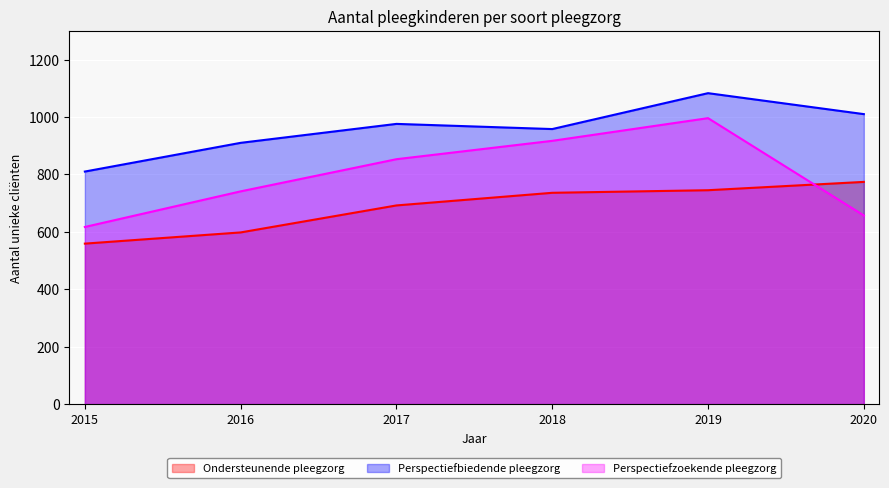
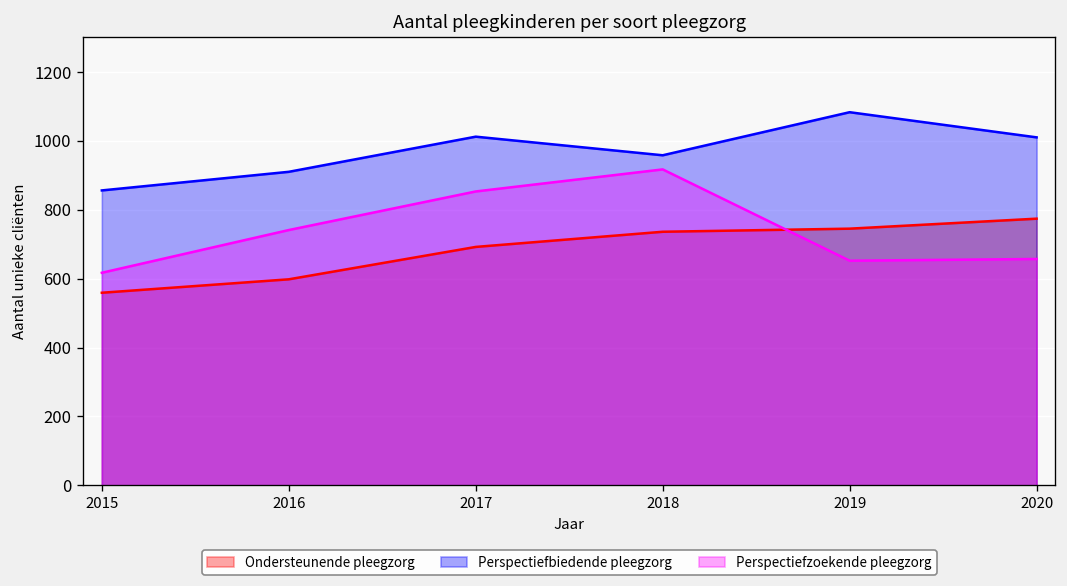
  {
    "Ondersteunende pleegzorg": {
      "2015": 560,
      "2016": 600,
      "2017": 690,
      "2018": 740,
      "2019": 750,
      "2020": 770
    },
    "Perspectiefbiedende pleegzorg": {
-     "2015": 810,
+     "2015": 860,
      "2016": 910,
-     "2017": 980,
+     "2017": 1010,
      "2018": 960,
      "2019": 1080,
      "2020": 1010
    },
    "Perspectiefzoekende pleegzorg": {
      "2015": 620,
      "2016": 740,
      "2017": 850,
      "2018": 920,
-     "2019": 1000,
+     "2019": 650,
      "2020": 660
    }
  }
